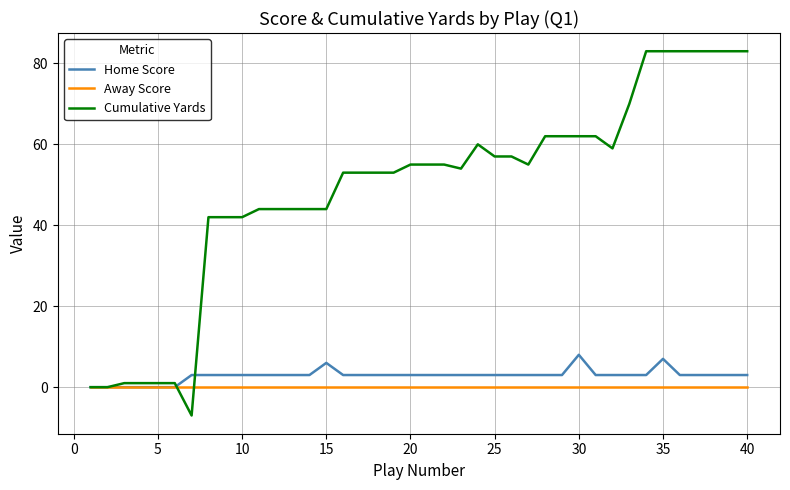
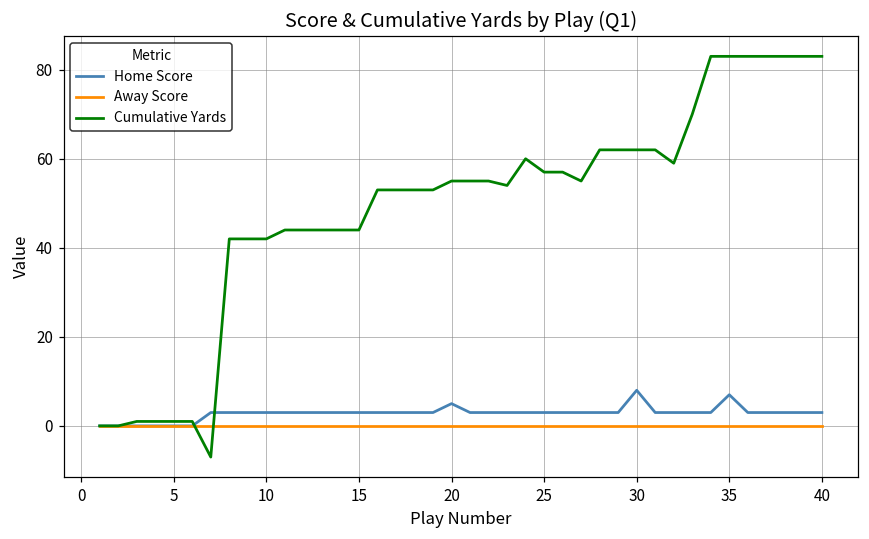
  {
    "Home Score": {
      "10": 3,
-     "15": 6,
-     "20": 3,
+     "15": 3,
+     "20": 5,
      "25": 3,
      "30": 8,
      "35": 7,
      "40": 3
    },
    "Away Score": {
      "10": 0,
      "15": 0,
      "20": 0,
      "25": 0,
      "30": 0,
      "35": 0,
      "40": 0
    },
    "Cumulative Yards": {
      "5": 1,
      "10": 42,
      "15": 44,
      "20": 55,
      "25": 57,
      "30": 62,
      "35": 83,
      "40": 83
    }
  }
